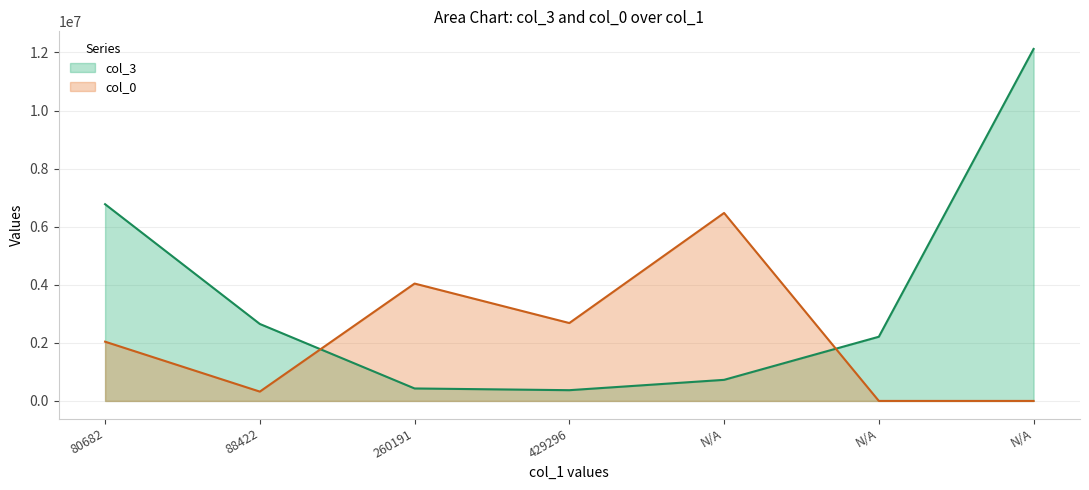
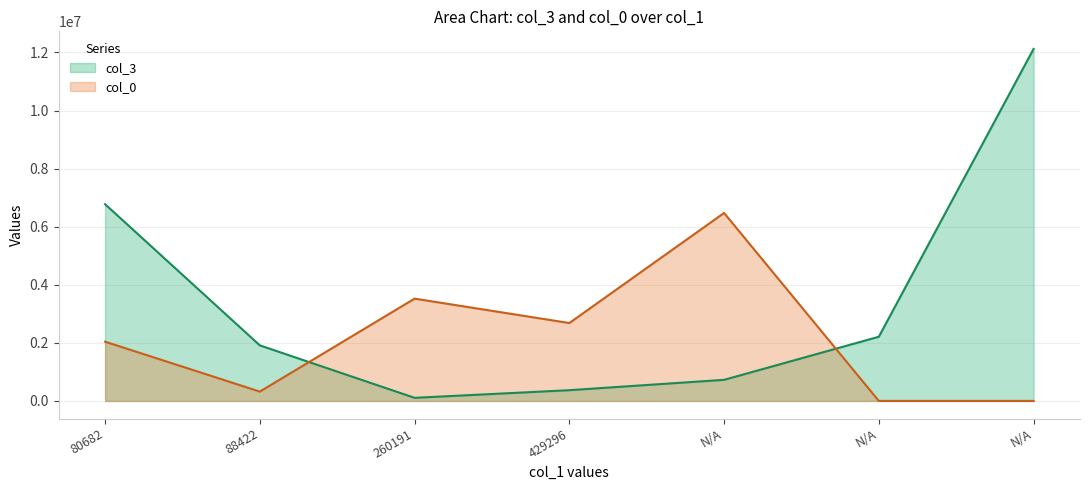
  {
    "col_3": {
      "80682": 6800000,
-     "88422": 2700000,
-     "260191": 400000,
+     "88422": 1900000,
+     "260191": 100000,
      "429296": 400000
    },
    "col_0": {
      "80682": 2000000,
      "88422": 300000,
-     "260191": 4000000,
+     "260191": 3500000,
      "429296": 2700000
    }
  }
